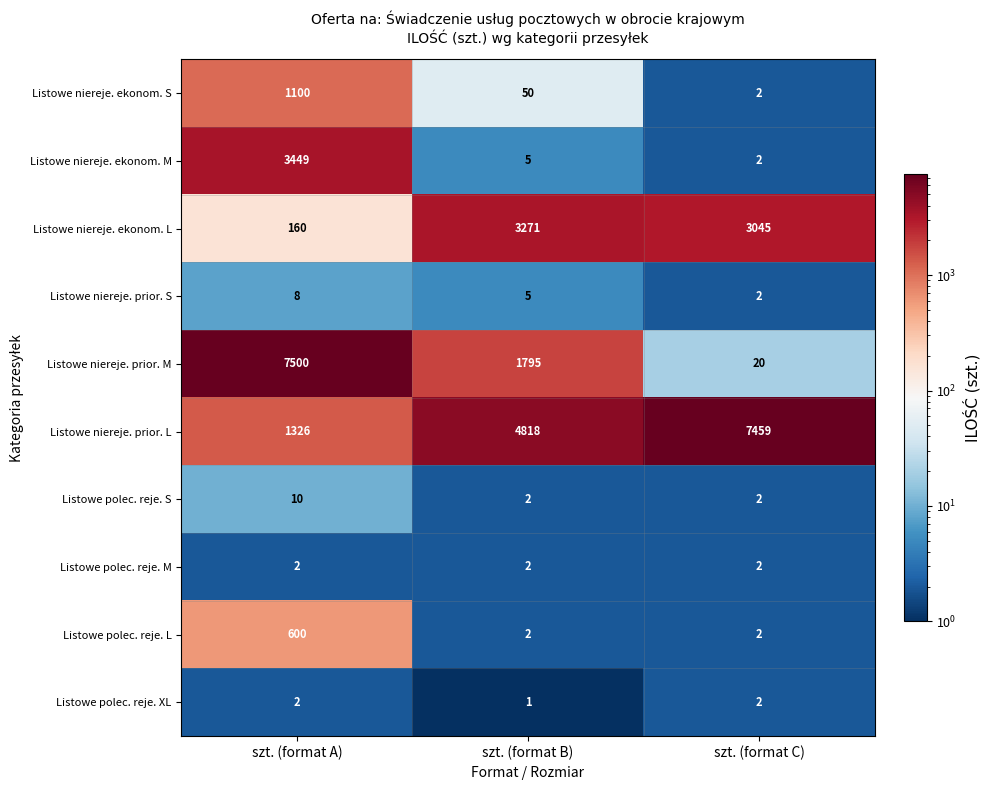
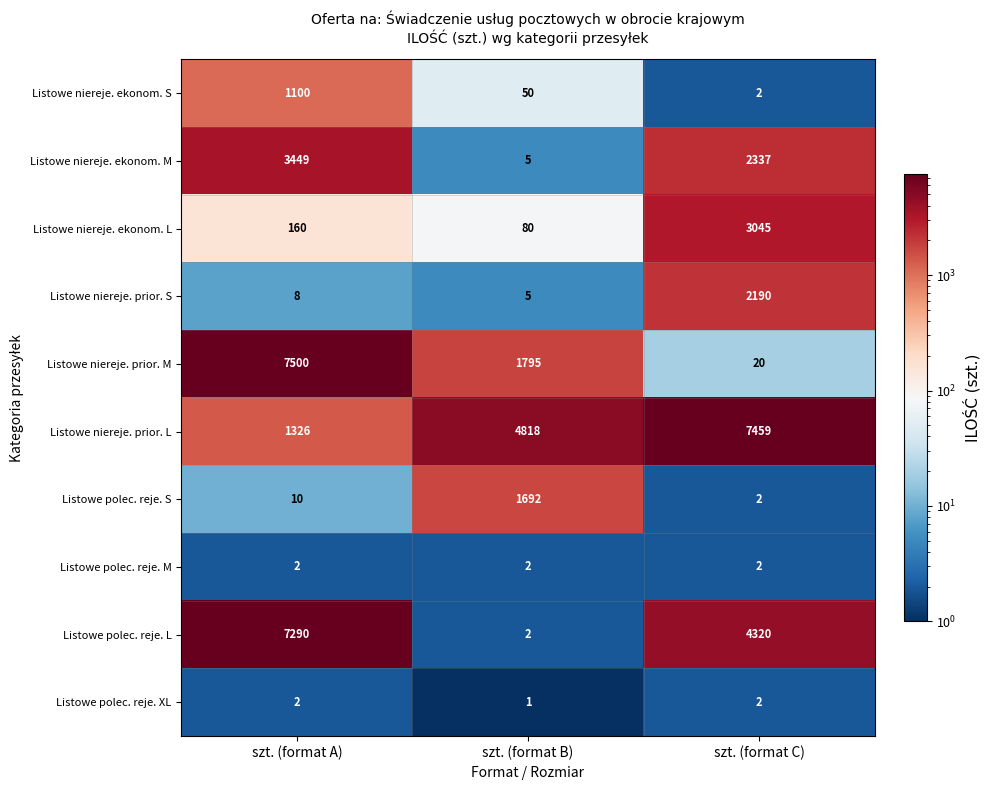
  {
    "Listowe niereje. ekonom. S": {
      "szt. (format A)": 1100,
      "szt. (format B)": 50,
      "szt. (format C)": 2
    },
    "Listowe niereje. ekonom. M": {
      "szt. (format A)": 3449,
      "szt. (format B)": 5,
-     "szt. (format C)": 2
+     "szt. (format C)": 2337
    },
    "Listowe niereje. ekonom. L": {
      "szt. (format A)": 160,
-     "szt. (format B)": 3271,
+     "szt. (format B)": 80,
      "szt. (format C)": 3045
    },
    "Listowe niereje. prior. S": {
      "szt. (format A)": 8,
      "szt. (format B)": 5,
-     "szt. (format C)": 2
+     "szt. (format C)": 2190
    },
    "Listowe niereje. prior. M": {
      "szt. (format A)": 7500,
      "szt. (format B)": 1795,
      "szt. (format C)": 20
    },
    "Listowe niereje. prior. L": {
      "szt. (format A)": 1326,
      "szt. (format B)": 4818,
      "szt. (format C)": 7459
    },
    "Listowe polec. reje. S": {
      "szt. (format A)": 10,
-     "szt. (format B)": 2,
+     "szt. (format B)": 1692,
      "szt. (format C)": 2
    },
    "Listowe polec. reje. M": {
      "szt. (format A)": 2,
      "szt. (format B)": 2,
      "szt. (format C)": 2
    },
    "Listowe polec. reje. L": {
-     "szt. (format A)": 600,
+     "szt. (format A)": 7290,
      "szt. (format B)": 2,
-     "szt. (format C)": 2
+     "szt. (format C)": 4320
    },
    "Listowe polec. reje. XL": {
      "szt. (format A)": 2,
      "szt. (format B)": 1,
      "szt. (format C)": 2
    }
  }
